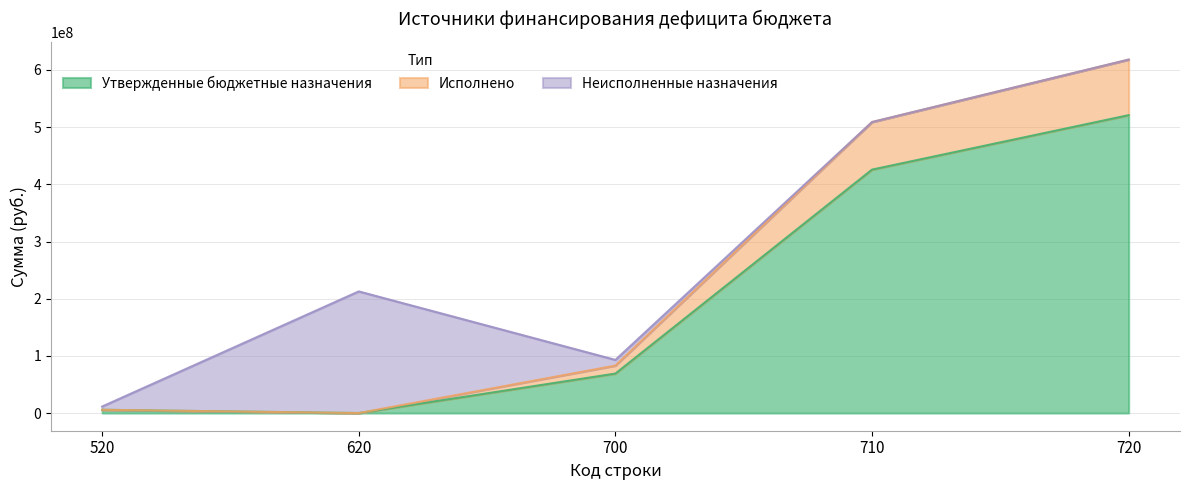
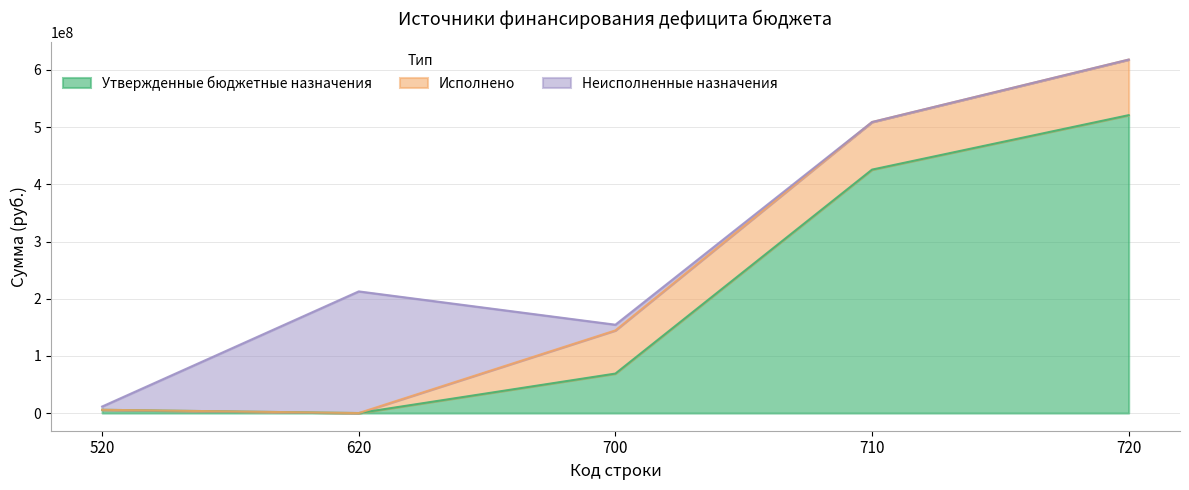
  {
    "Утвержденные бюджетные назначения": {
      "700": 70000000,
      "710": 430000000,
      "720": 520000000
    },
    "Исполнено": {
-     "700": 10000000
+     "700": 80000000
    },
    "Неисполненные назначения": {
      "520": 10000000,
      "620": 210000000,
      "700": 10000000
    }
  }
